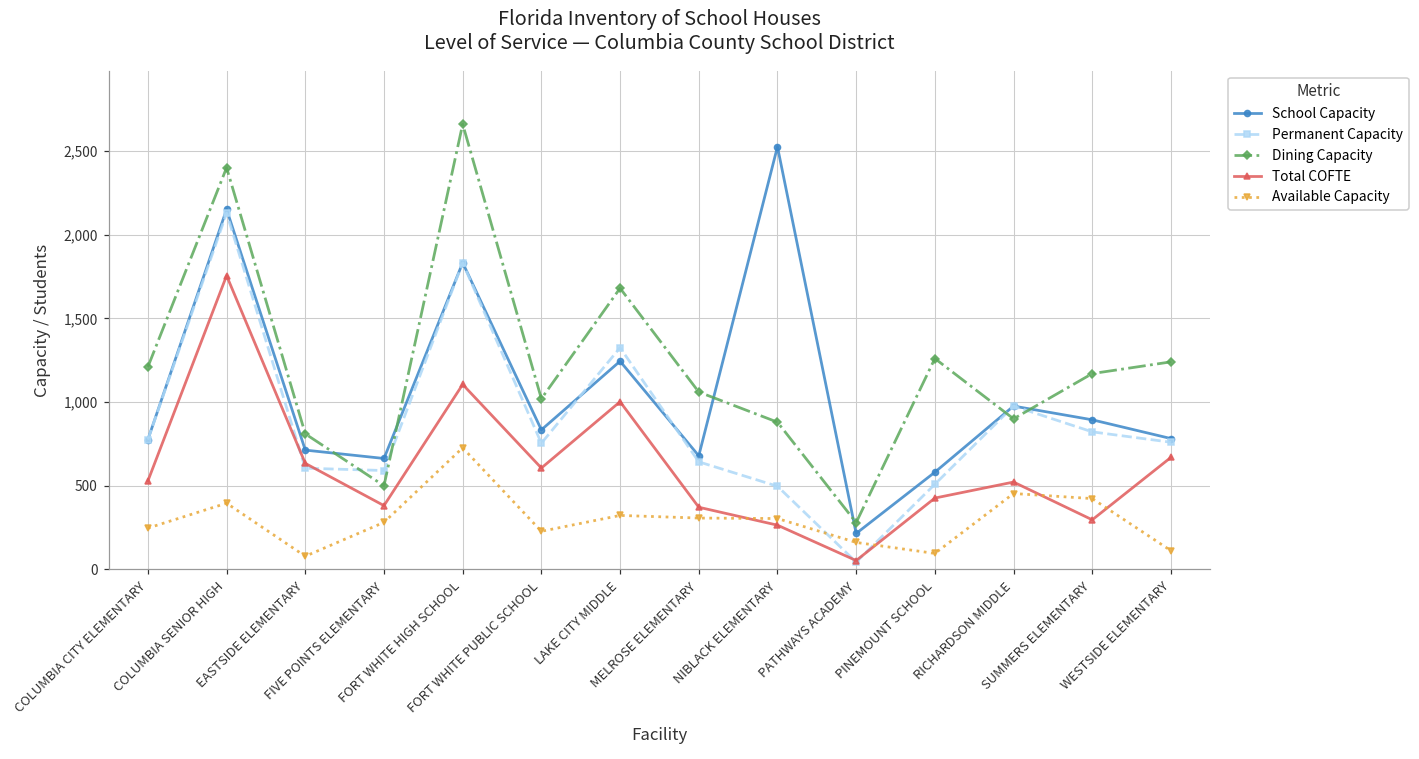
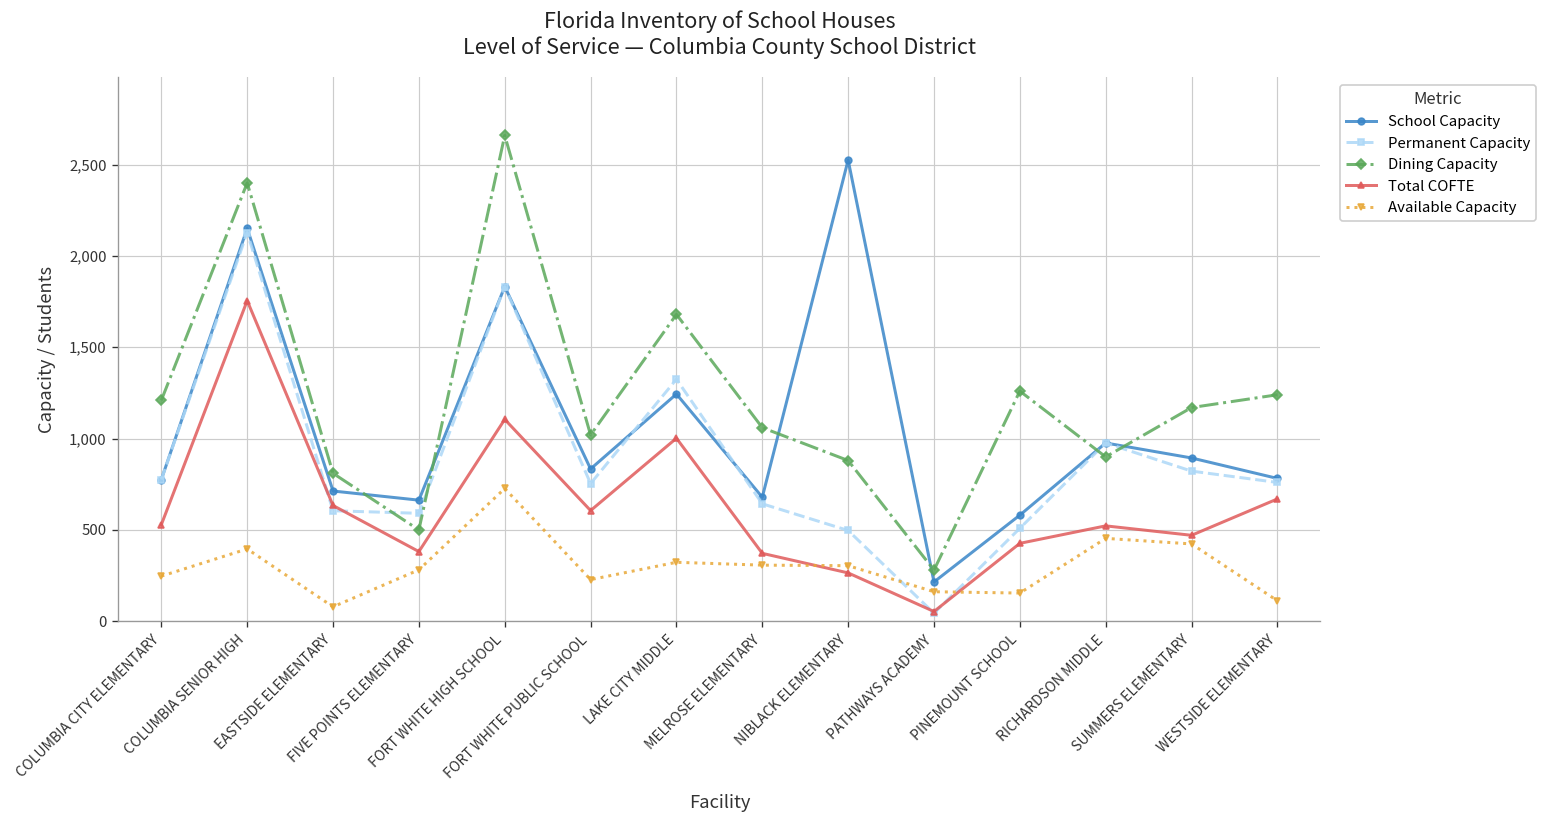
  {
    "School Capacity": {
      "COLUMBIA SENIOR HIGH": "2,150",
      "EASTSIDE ELEMENTARY": "710",
      "FIVE POINTS ELEMENTARY": "660",
      "FORT WHITE PUBLIC SCHOOL": "830",
      "LAKE CITY MIDDLE": "1,240",
      "MELROSE ELEMENTARY": "680",
      "NIBLACK ELEMENTARY": "2,530",
      "PATHWAYS ACADEMY": "220",
      "PINEMOUNT SCHOOL": "580",
      "SUMMERS ELEMENTARY": "890",
      "WESTSIDE ELEMENTARY": "780"
    },
    "Permanent Capacity": {
      "COLUMBIA SENIOR HIGH": "2,130",
      "EASTSIDE ELEMENTARY": "610",
      "FIVE POINTS ELEMENTARY": "590",
      "FORT WHITE PUBLIC SCHOOL": "750",
      "LAKE CITY MIDDLE": "1,330",
      "MELROSE ELEMENTARY": "640",
      "NIBLACK ELEMENTARY": "500",
      "PINEMOUNT SCHOOL": "510",
      "SUMMERS ELEMENTARY": "820",
      "WESTSIDE ELEMENTARY": "760"
    },
    "Dining Capacity": {
      "COLUMBIA CITY ELEMENTARY": "1,210",
      "COLUMBIA SENIOR HIGH": "2,400",
      "EASTSIDE ELEMENTARY": "810",
      "FIVE POINTS ELEMENTARY": "500",
      "FORT WHITE HIGH SCHOOL": "2,660",
      "FORT WHITE PUBLIC SCHOOL": "1,020",
      "LAKE CITY MIDDLE": "1,680",
      "MELROSE ELEMENTARY": "1,060",
      "NIBLACK ELEMENTARY": "880",
      "PATHWAYS ACADEMY": "280",
      "PINEMOUNT SCHOOL": "1,260",
      "RICHARDSON MIDDLE": "900",
      "SUMMERS ELEMENTARY": "1,170",
      "WESTSIDE ELEMENTARY": "1,240"
    },
    "Total COFTE": {
      "COLUMBIA CITY ELEMENTARY": "530",
      "COLUMBIA SENIOR HIGH": "1,760",
      "EASTSIDE ELEMENTARY": "630",
      "FIVE POINTS ELEMENTARY": "380",
      "FORT WHITE HIGH SCHOOL": "1,110",
      "FORT WHITE PUBLIC SCHOOL": "610",
      "LAKE CITY MIDDLE": "1,000",
      "MELROSE ELEMENTARY": "370",
      "NIBLACK ELEMENTARY": "260",
      "PINEMOUNT SCHOOL": "430",
      "RICHARDSON MIDDLE": "520",
-     "SUMMERS ELEMENTARY": "300",
+     "SUMMERS ELEMENTARY": "470",
      "WESTSIDE ELEMENTARY": "670"
    },
    "Available Capacity": {
      "COLUMBIA CITY ELEMENTARY": "250",
      "COLUMBIA SENIOR HIGH": "400",
      "EASTSIDE ELEMENTARY": "80",
      "FIVE POINTS ELEMENTARY": "280",
      "FORT WHITE HIGH SCHOOL": "730",
      "FORT WHITE PUBLIC SCHOOL": "230",
      "LAKE CITY MIDDLE": "320",
      "MELROSE ELEMENTARY": "310",
      "NIBLACK ELEMENTARY": "300",
      "PATHWAYS ACADEMY": "160",
-     "PINEMOUNT SCHOOL": "100",
+     "PINEMOUNT SCHOOL": "150",
      "RICHARDSON MIDDLE": "450",
      "SUMMERS ELEMENTARY": "420",
      "WESTSIDE ELEMENTARY": "110"
    }
  }
